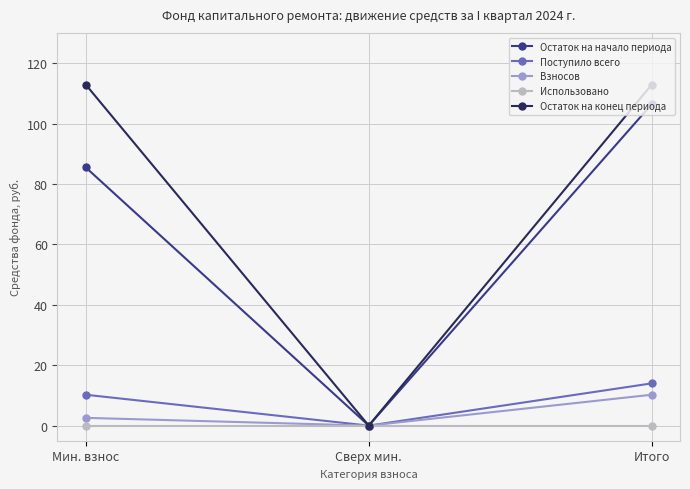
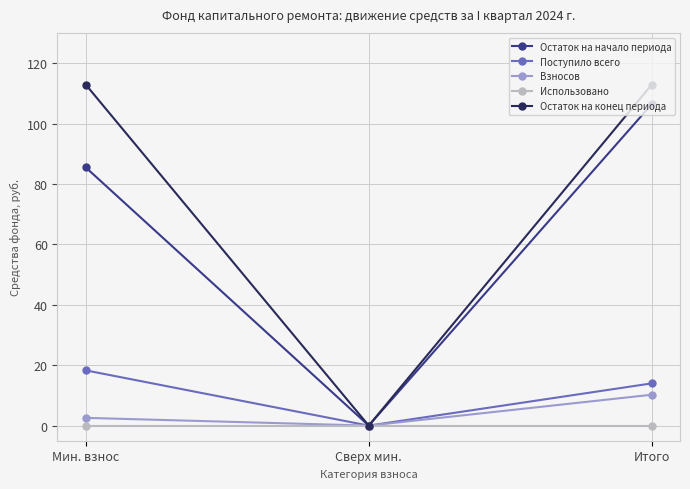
  {
    "Поступило всего": {
-     "Мин. взнос": 10,
+     "Мин. взнос": 18,
      "Итого": 14
    }
  }
